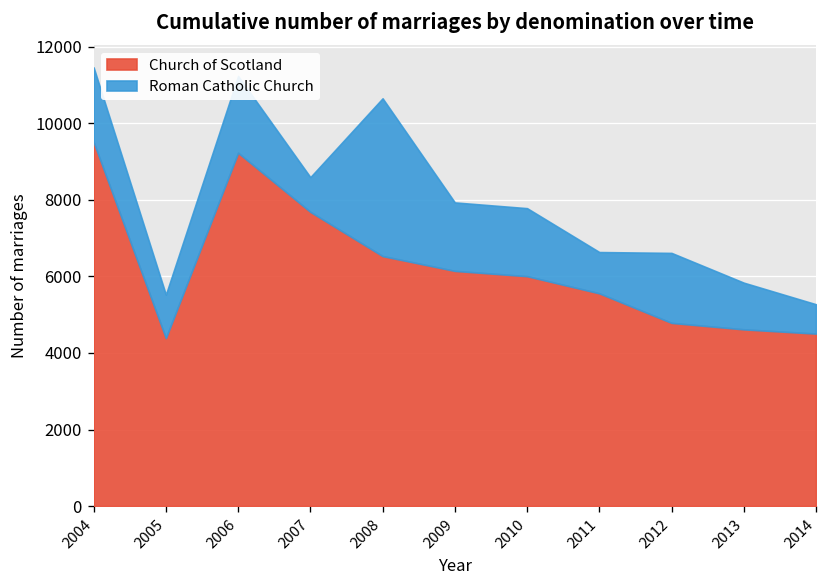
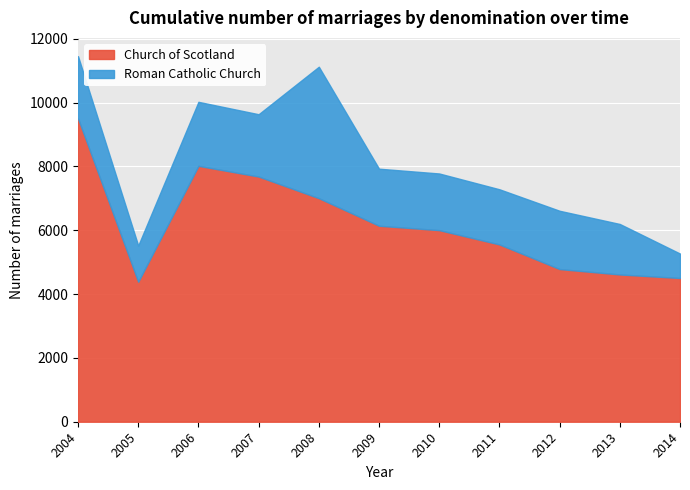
  {
    "Church of Scotland": {
      "2004": 9500,
      "2005": 4400,
-     "2006": 9200,
+     "2006": 8000,
      "2007": 7700,
-     "2008": 6500,
+     "2008": 7000,
      "2009": 6100,
      "2010": 6000,
      "2011": 5600,
      "2012": 4800,
      "2013": 4600,
      "2014": 4500
    },
    "Roman Catholic Church": {
      "2004": 2000,
      "2005": 1100,
-     "2007": 900,
+     "2007": 2000,
      "2008": 4100,
      "2009": 1800,
      "2010": 1800,
-     "2011": 1100,
+     "2011": 1700,
      "2012": 1800,
-     "2013": 1200,
+     "2013": 1600,
      "2014": 800
    }
  }
